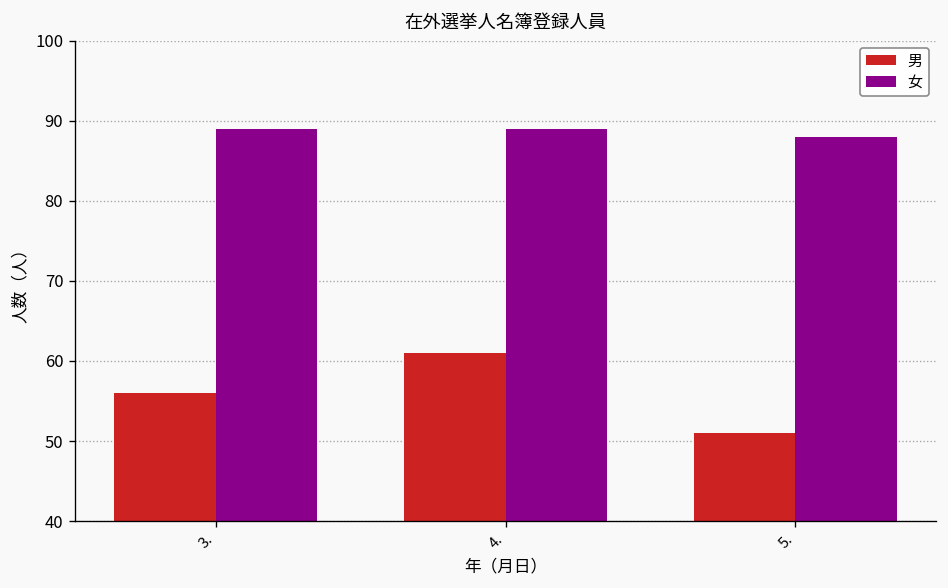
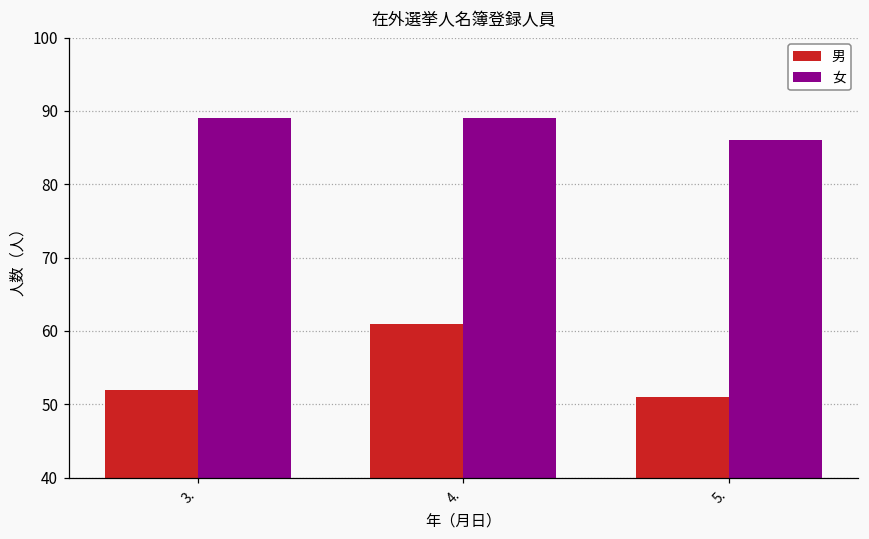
  {
    "男": {
-     "3.": 56,
+     "3.": 52,
      "4.": 61,
      "5.": 51
    },
    "女": {
      "3.": 89,
      "4.": 89,
-     "5.": 88
+     "5.": 86
    }
  }
